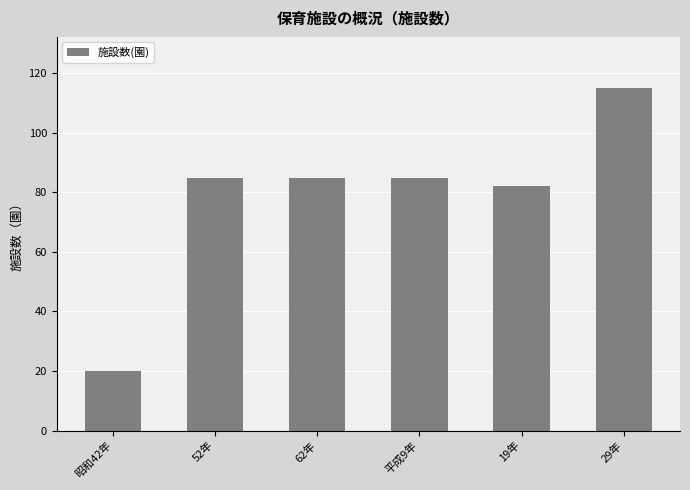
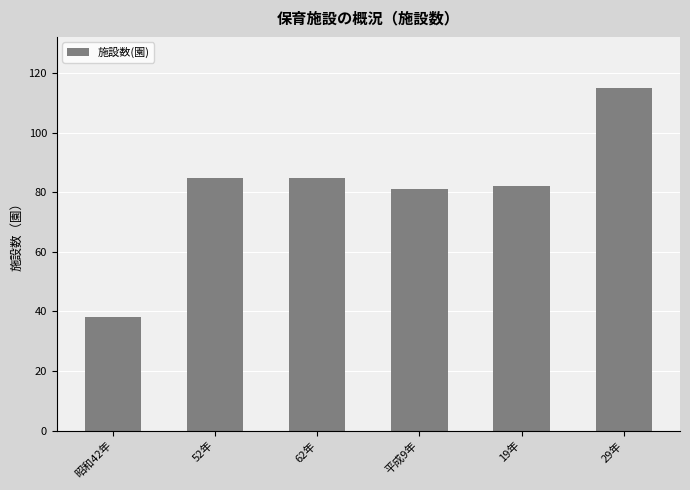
  {
-   "昭和42年": 20,
+   "昭和42年": 38,
    "52年": 85,
    "62年": 85,
-   "平成9年": 85,
+   "平成9年": 81,
    "19年": 82,
    "29年": 115
  }
